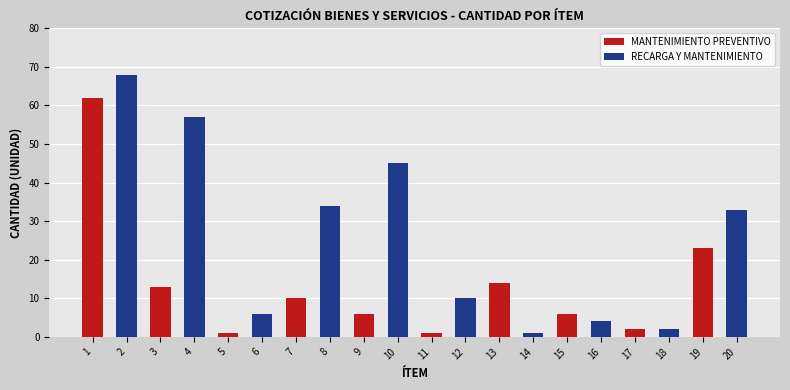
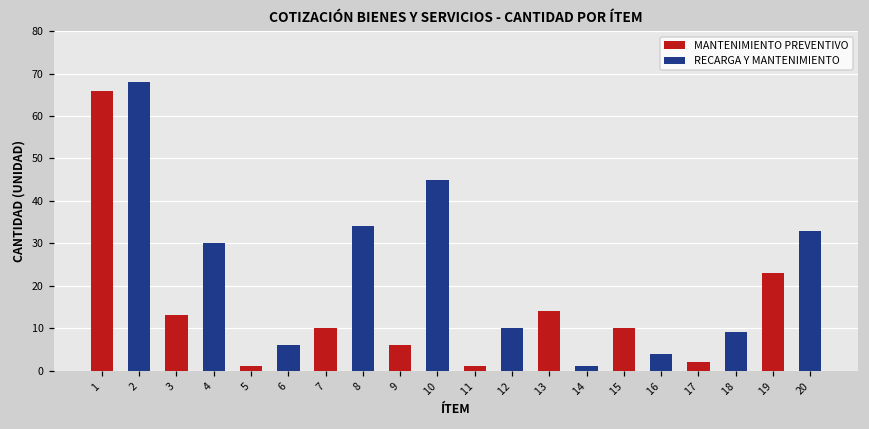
  {
    "MANTENIMIENTO PREVENTIVO": {
-     "1": 62,
+     "1": 66,
      "2": 0,
      "3": 13,
      "4": 0,
      "5": 1,
      "6": 0,
      "7": 10,
      "8": 0,
      "9": 6,
      "10": 0,
      "11": 1,
      "12": 0,
      "13": 14,
      "14": 0,
-     "15": 6,
+     "15": 10,
      "16": 0,
      "17": 2,
      "18": 0,
      "19": 23,
      "20": 0
    },
    "RECARGA Y MANTENIMIENTO": {
      "1": 0,
      "2": 68,
      "3": 0,
-     "4": 57,
+     "4": 30,
      "5": 0,
      "6": 6,
      "7": 0,
      "8": 34,
      "9": 0,
      "10": 45,
      "11": 0,
      "12": 10,
      "13": 0,
      "14": 1,
      "15": 0,
      "16": 4,
      "17": 0,
-     "18": 2,
+     "18": 9,
      "19": 0,
      "20": 33
    }
  }
